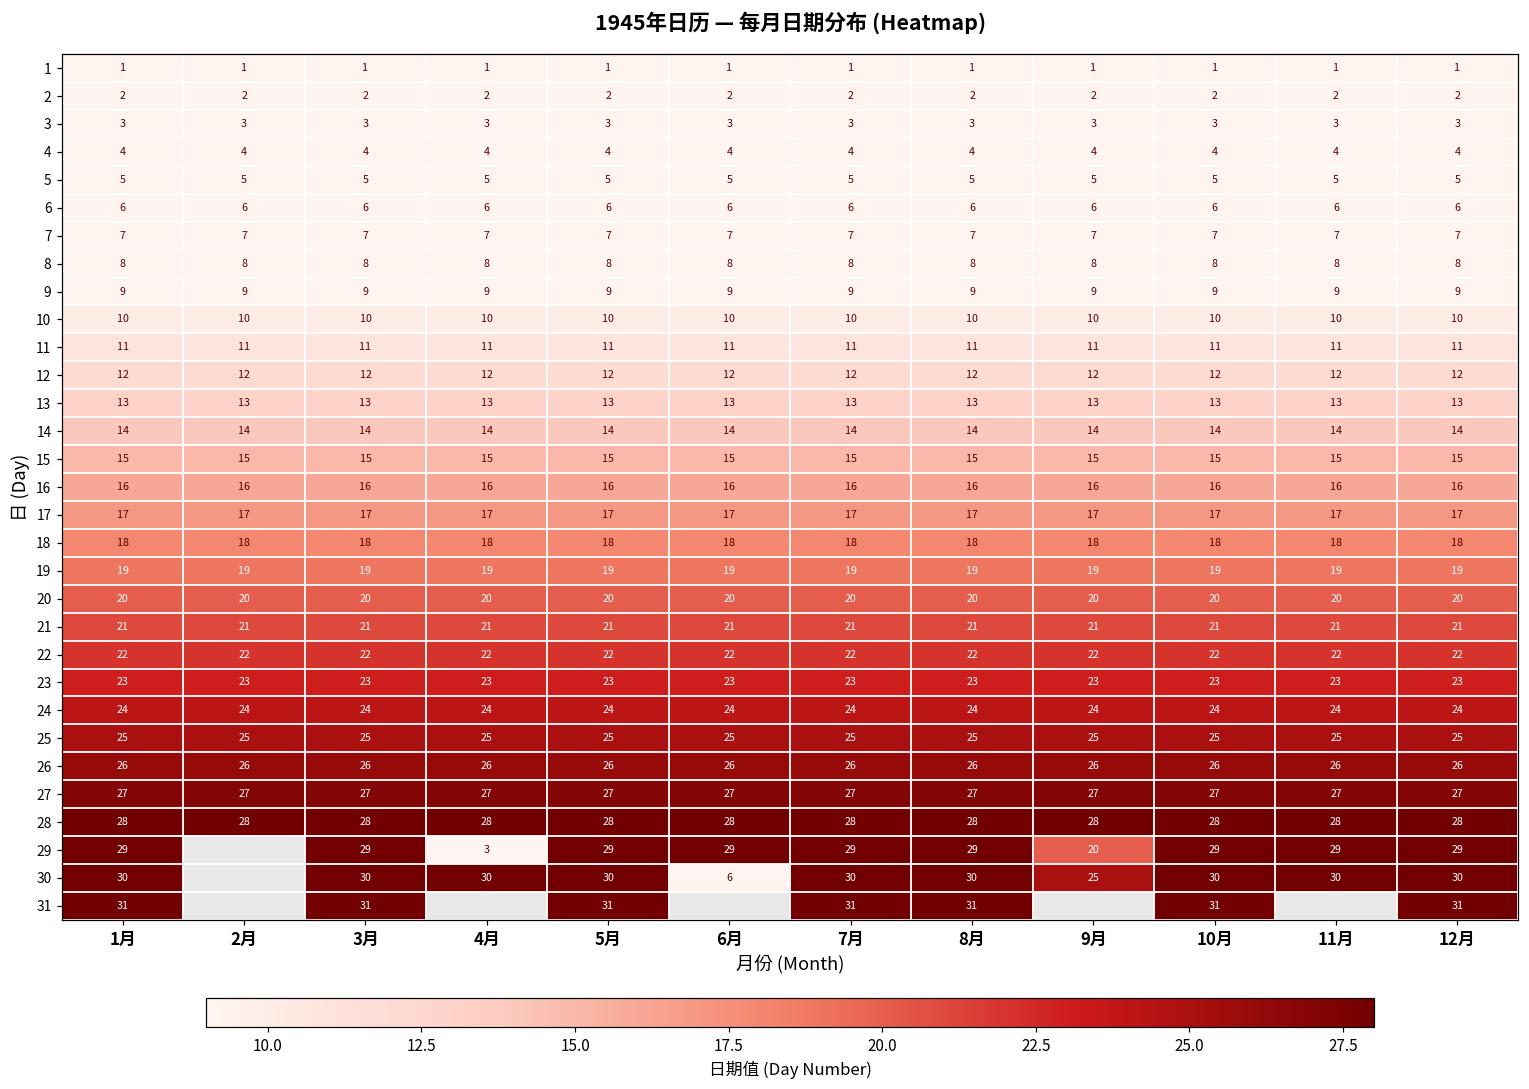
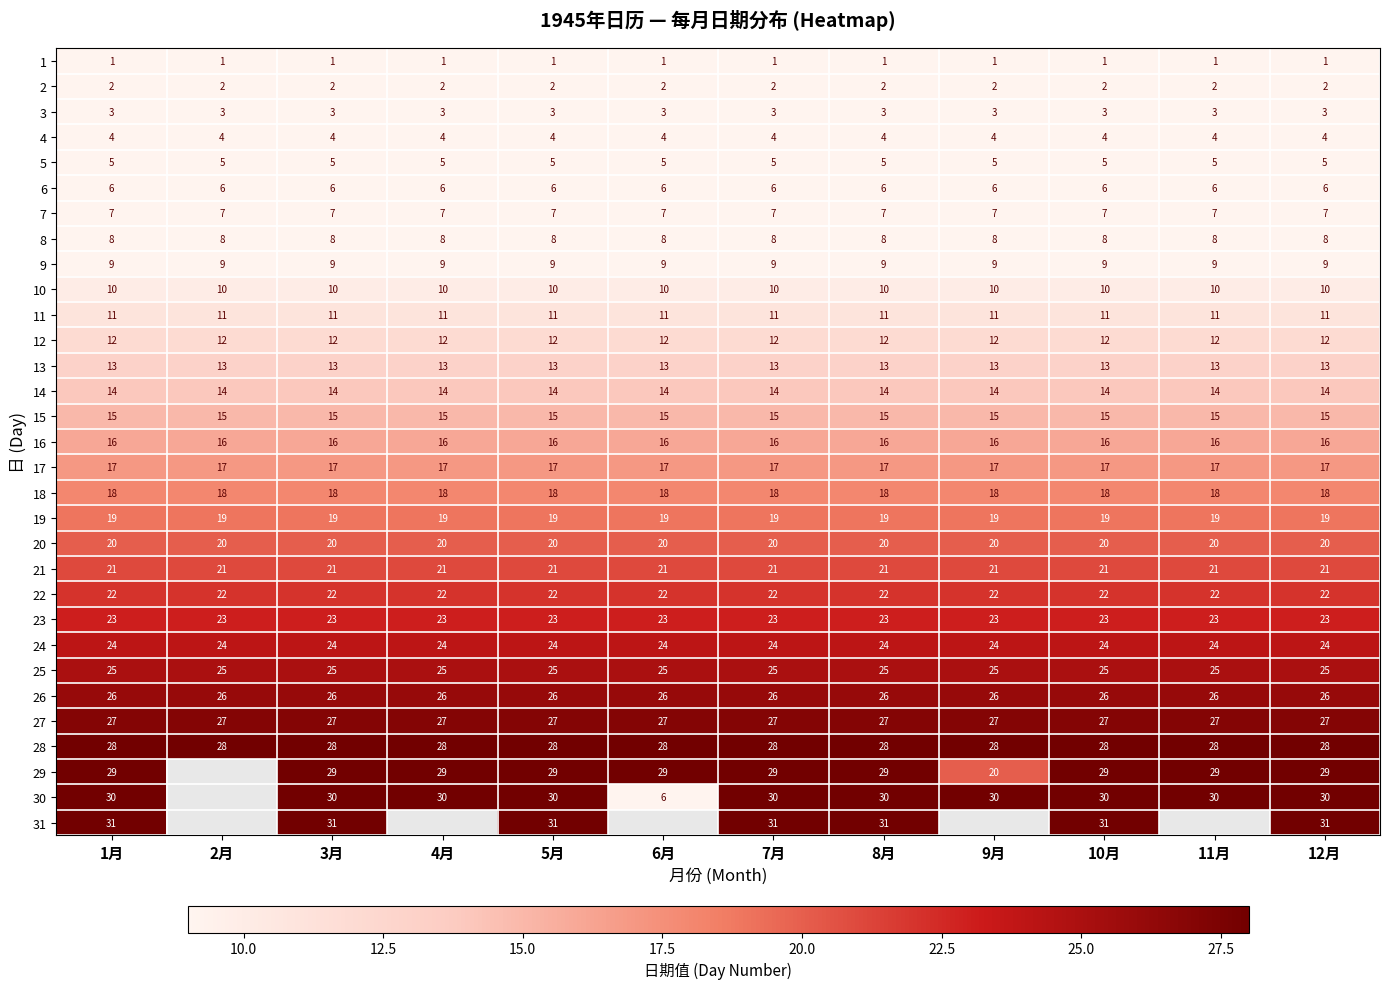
  {
    "29": {
      "1月": 29,
      "3月": 29,
-     "4月": 3,
+     "4月": 29,
      "5月": 29,
      "6月": 29,
      "7月": 29,
      "8月": 29,
      "9月": 20,
      "10月": 29,
      "11月": 29,
      "12月": 29
    },
    "30": {
      "1月": 30,
      "3月": 30,
      "4月": 30,
      "5月": 30,
      "6月": 6,
      "7月": 30,
      "8月": 30,
-     "9月": 25,
+     "9月": 30,
      "10月": 30,
      "11月": 30,
      "12月": 30
    }
  }
